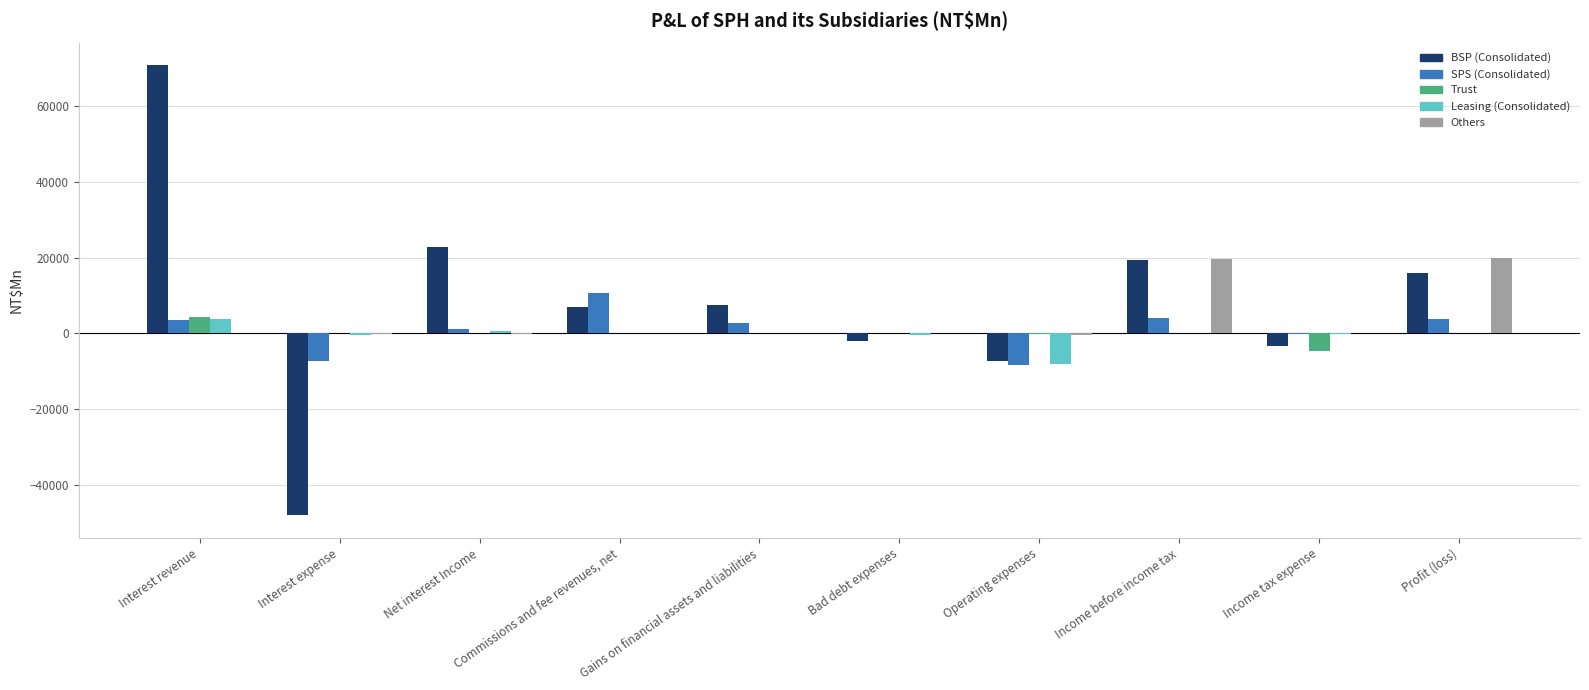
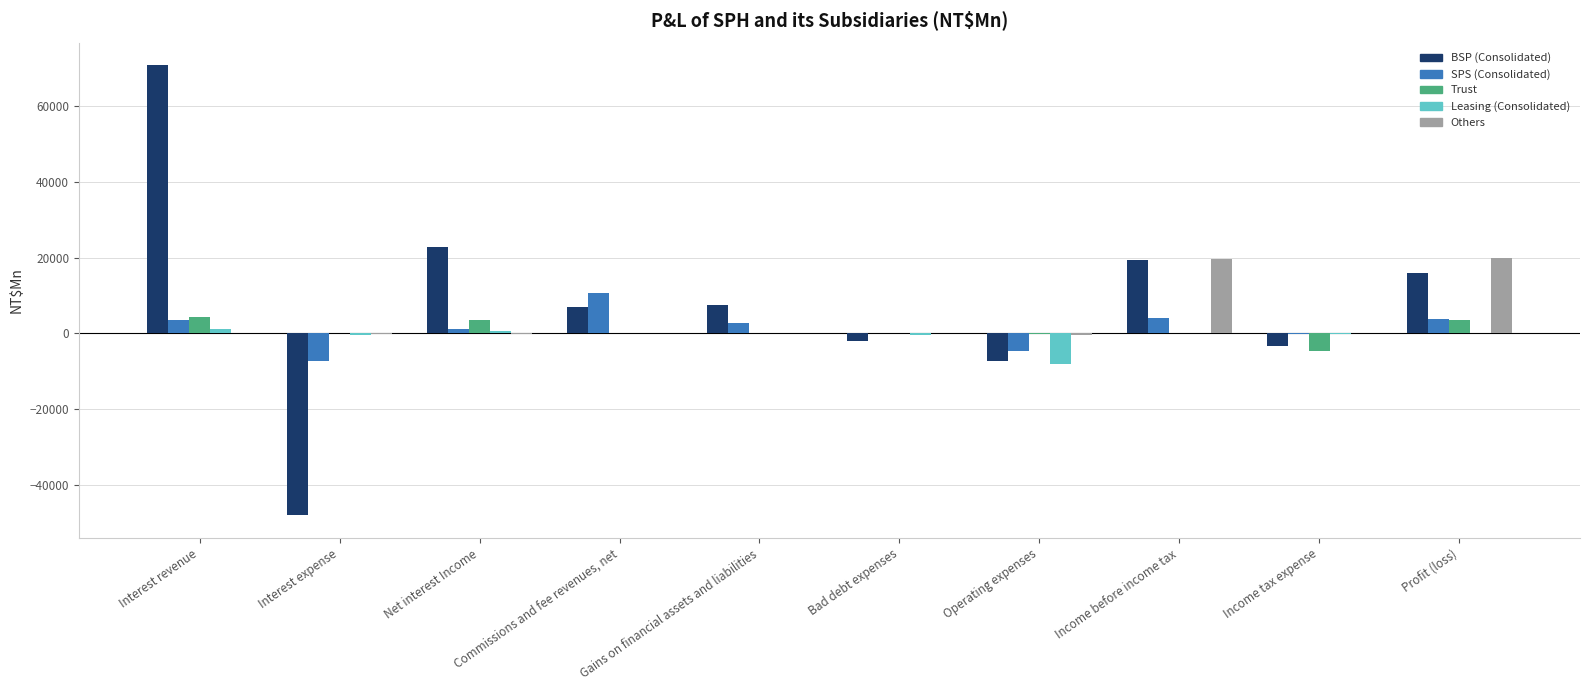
  {
    "BSP (Consolidated)": {
      "Interest revenue": 71000,
      "Interest expense": -48000,
      "Net interest Income": 23000,
      "Commissions and fee revenues, net": 7000,
      "Gains on financial assets and liabilities": 7000,
      "Bad debt expenses": -2000,
      "Operating expenses": -7000,
      "Income before income tax": 19000,
      "Income tax expense": -3000,
      "Profit (loss)": 16000
    },
    "SPS (Consolidated)": {
      "Interest revenue": 4000,
      "Interest expense": -7000,
      "Net interest Income": 1000,
      "Commissions and fee revenues, net": 11000,
      "Gains on financial assets and liabilities": 3000,
-     "Operating expenses": -8000,
+     "Operating expenses": -5000,
      "Income before income tax": 4000,
      "Profit (loss)": 4000
    },
    "Trust": {
      "Interest revenue": 4000,
-     "Net interest Income": 0,
+     "Net interest Income": 3000,
      "Bad debt expenses": 0,
      "Income tax expense": -5000,
-     "Profit (loss)": 0
+     "Profit (loss)": 3000
    },
    "Leasing (Consolidated)": {
-     "Interest revenue": 4000,
+     "Interest revenue": 1000,
      "Net interest Income": 1000,
      "Gains on financial assets and liabilities": 0,
      "Operating expenses": -8000
    },
    "Others": {
      "Bad debt expenses": 0,
      "Income before income tax": 20000,
      "Profit (loss)": 20000
    }
  }
